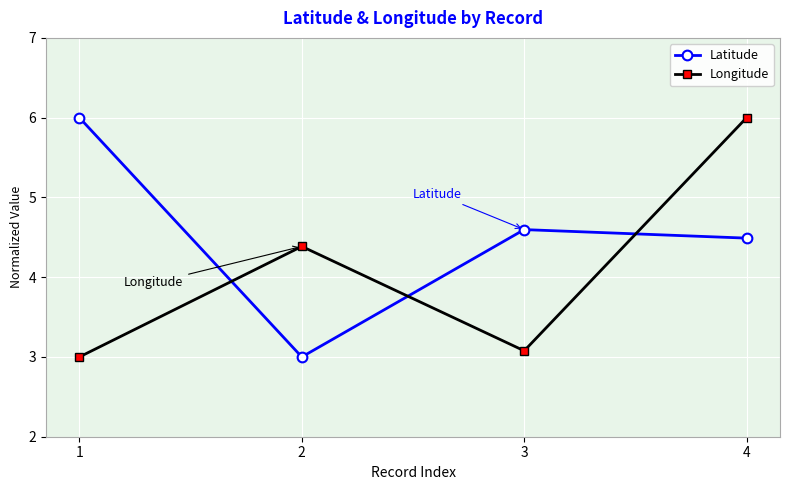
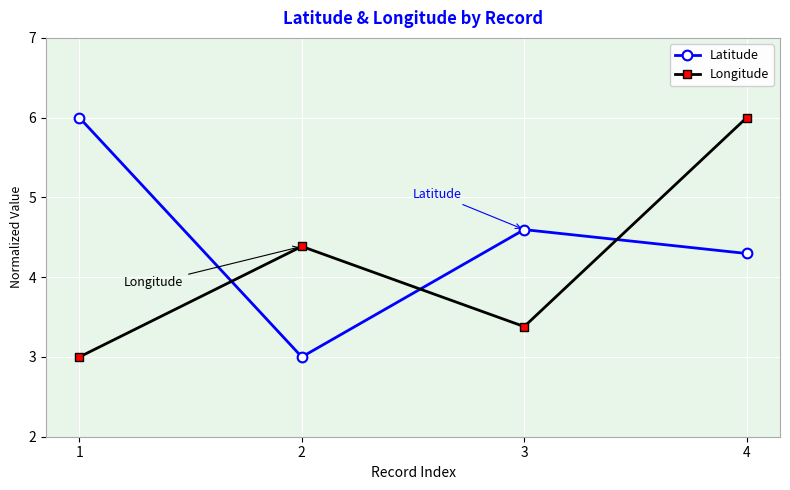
  {
    "Latitude": {
      "1": 6.0,
      "2": 3.0,
      "3": 4.6,
-     "4": 4.5
+     "4": 4.3
    },
    "Longitude": {
      "1": 3.0,
      "2": 4.4,
-     "3": 3.1,
+     "3": 3.4,
      "4": 6.0
    }
  }
